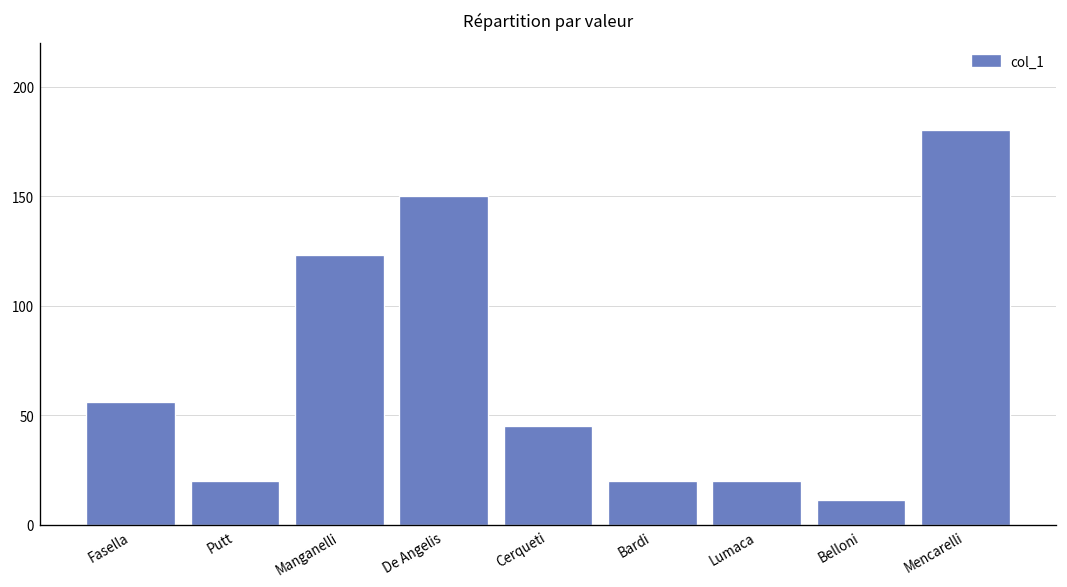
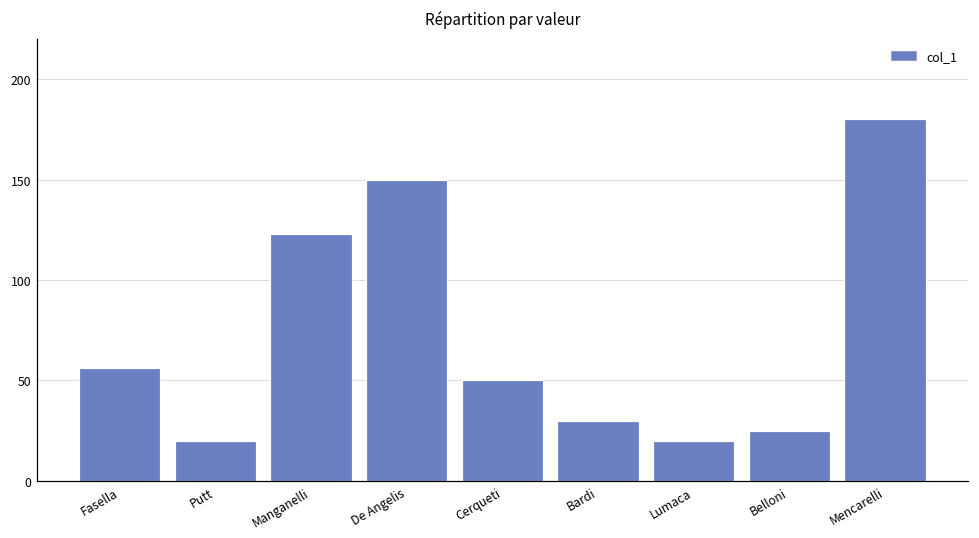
  {
    "Fasella": 56,
    "Putt": 20,
    "Manganelli": 123,
    "De Angelis": 150,
-   "Cerqueti": 45,
-   "Bardi": 20,
+   "Cerqueti": 50,
+   "Bardi": 30,
    "Lumaca": 20,
-   "Belloni": 11,
+   "Belloni": 25,
    "Mencarelli": 180
  }
